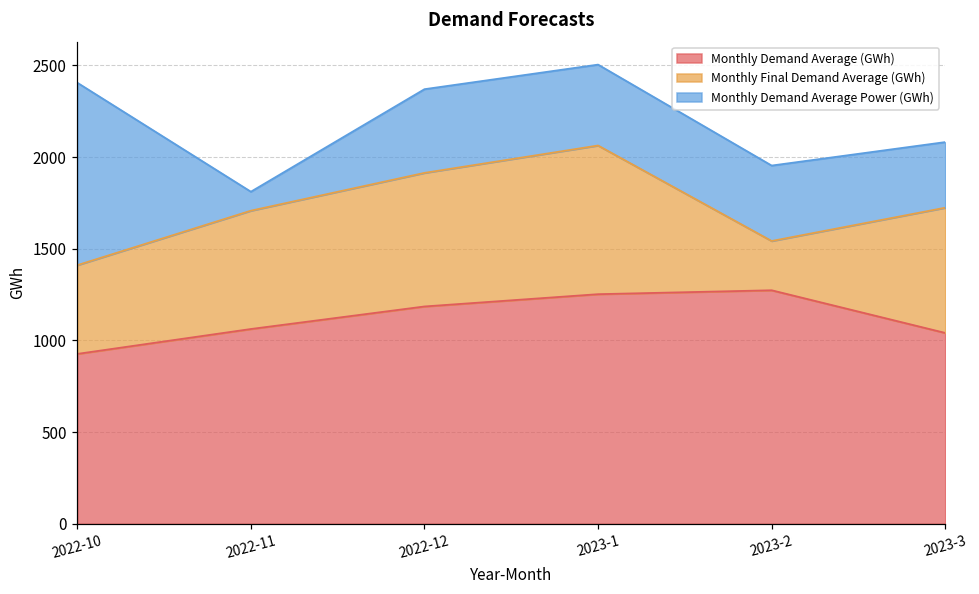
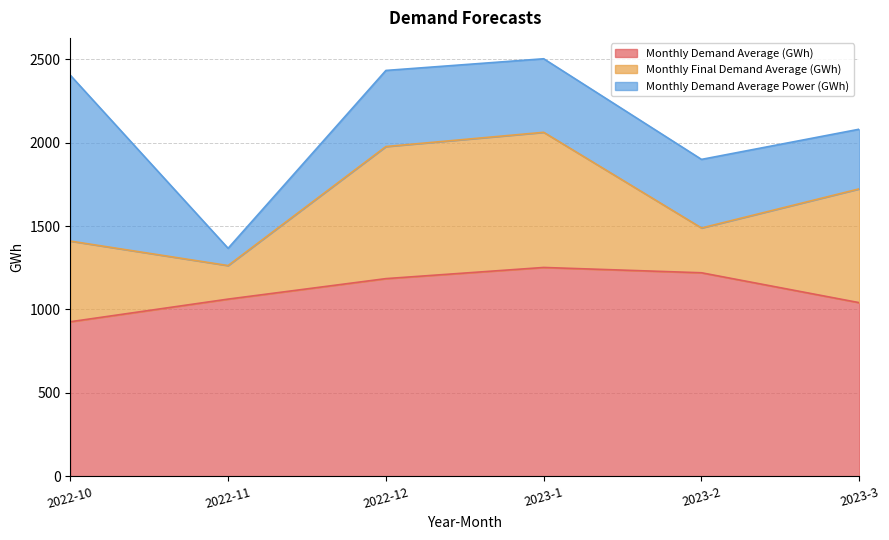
  {
    "Monthly Demand Average (GWh)": {
      "2022-10": 930,
      "2022-11": 1060,
      "2022-12": 1180,
      "2023-1": 1250,
-     "2023-2": 1270,
+     "2023-2": 1220,
      "2023-3": 1040
    },
    "Monthly Final Demand Average (GWh)": {
      "2022-10": 480,
-     "2022-11": 650,
-     "2022-12": 730,
+     "2022-11": 200,
+     "2022-12": 790,
      "2023-1": 810,
      "2023-2": 270,
      "2023-3": 680
    },
    "Monthly Demand Average Power (GWh)": {
      "2022-10": 1000,
      "2022-11": 100,
      "2022-12": 460,
      "2023-1": 440,
      "2023-2": 410,
      "2023-3": 360
    }
  }
